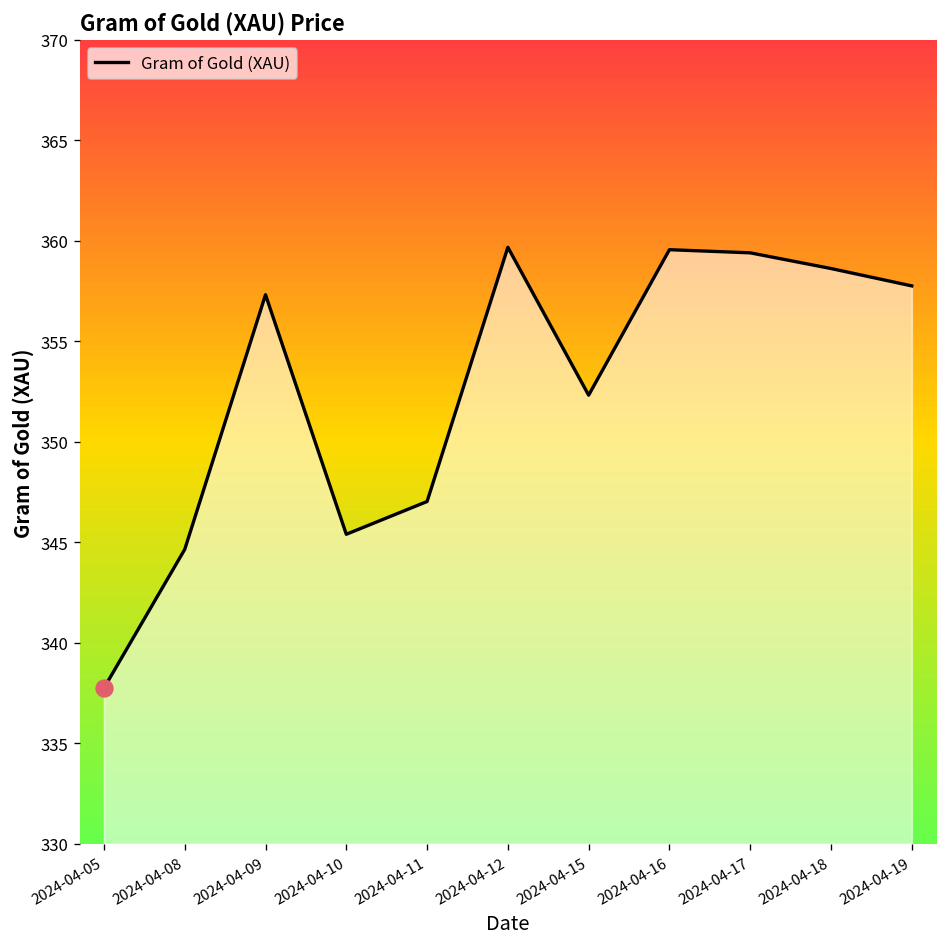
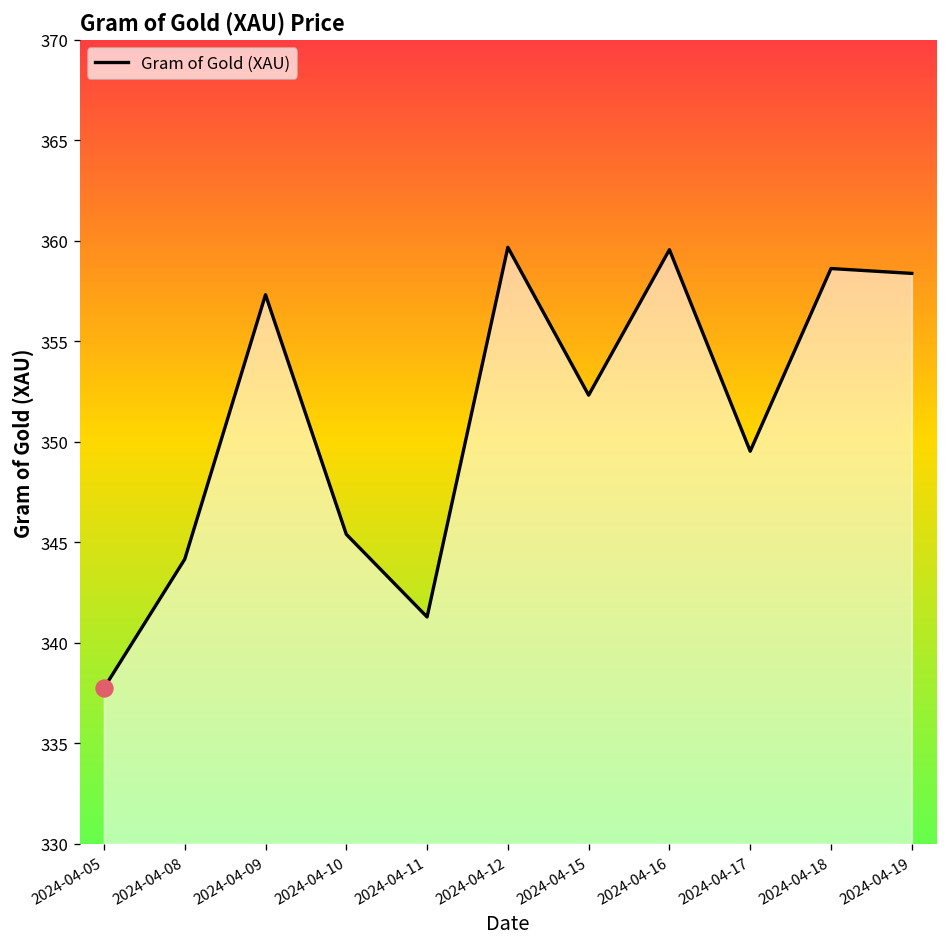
  {
    "Gram of Gold (XAU)": {
-     "2024-04-08": 344.7,
+     "2024-04-08": 344.2,
      "2024-04-09": 357.3,
      "2024-04-10": 345.4,
-     "2024-04-11": 347.0,
+     "2024-04-11": 341.3,
      "2024-04-12": 359.7,
      "2024-04-15": 352.3,
      "2024-04-16": 359.6,
-     "2024-04-17": 359.4,
+     "2024-04-17": 349.5,
      "2024-04-18": 358.6,
-     "2024-04-19": 357.8
+     "2024-04-19": 358.4
    }
  }
